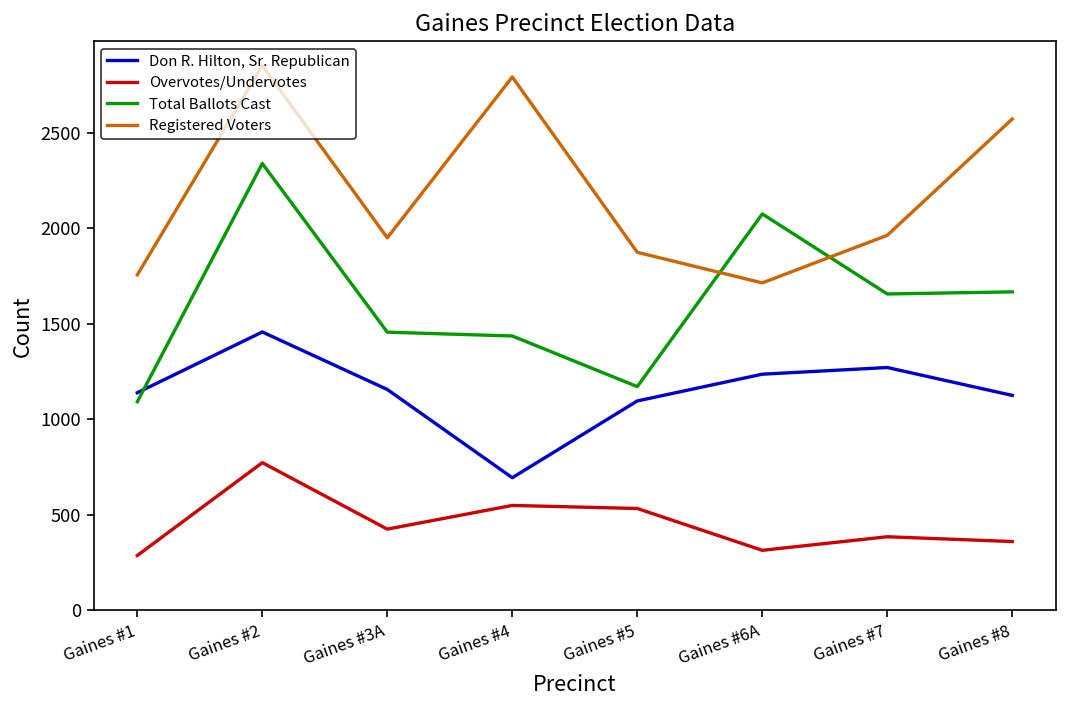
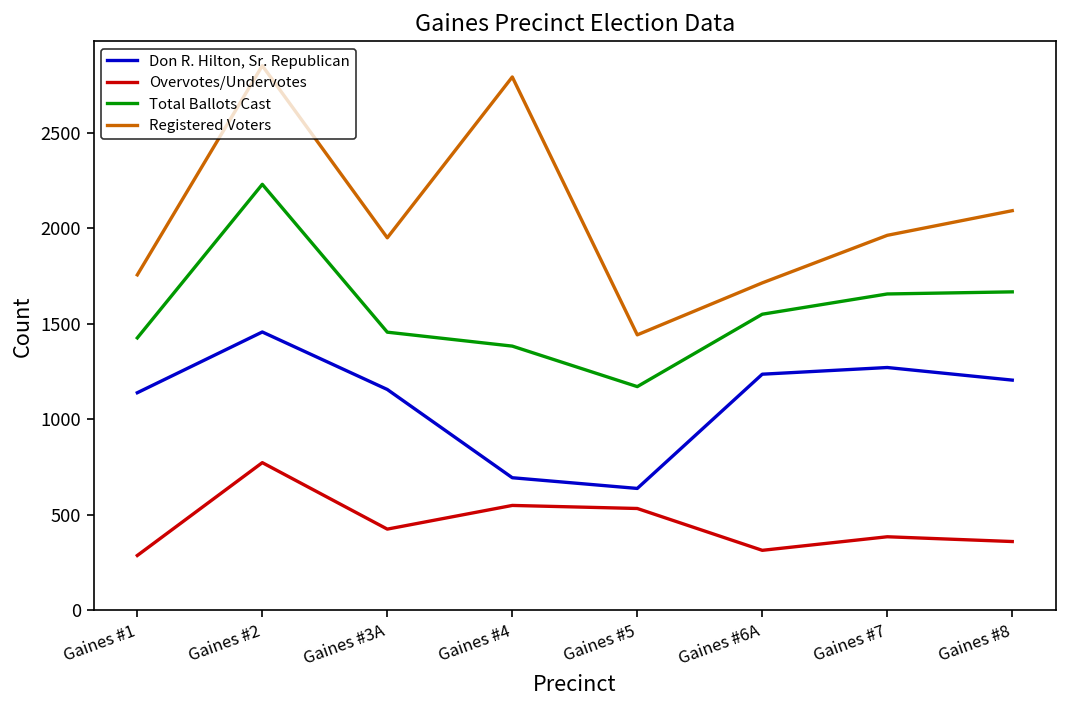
  {
    "Don R. Hilton, Sr. Republican": {
      "Gaines #1": 1140,
      "Gaines #2": 1460,
      "Gaines #3A": 1160,
      "Gaines #4": 690,
-     "Gaines #5": 1100,
+     "Gaines #5": 640,
      "Gaines #6A": 1240,
      "Gaines #7": 1270,
-     "Gaines #8": 1130
+     "Gaines #8": 1210
    },
    "Overvotes/Undervotes": {
      "Gaines #1": 290,
      "Gaines #2": 770,
      "Gaines #3A": 430,
      "Gaines #4": 550,
      "Gaines #5": 530,
      "Gaines #6A": 310,
      "Gaines #7": 390,
      "Gaines #8": 360
    },
    "Total Ballots Cast": {
-     "Gaines #1": 1090,
-     "Gaines #2": 2340,
+     "Gaines #1": 1430,
+     "Gaines #2": 2230,
      "Gaines #3A": 1460,
-     "Gaines #4": 1440,
+     "Gaines #4": 1380,
      "Gaines #5": 1170,
-     "Gaines #6A": 2080,
+     "Gaines #6A": 1550,
      "Gaines #7": 1660,
      "Gaines #8": 1670
    },
    "Registered Voters": {
      "Gaines #1": 1760,
      "Gaines #3A": 1950,
      "Gaines #4": 2790,
-     "Gaines #5": 1870,
+     "Gaines #5": 1440,
      "Gaines #6A": 1710,
      "Gaines #7": 1960,
-     "Gaines #8": 2570
+     "Gaines #8": 2090
    }
  }
